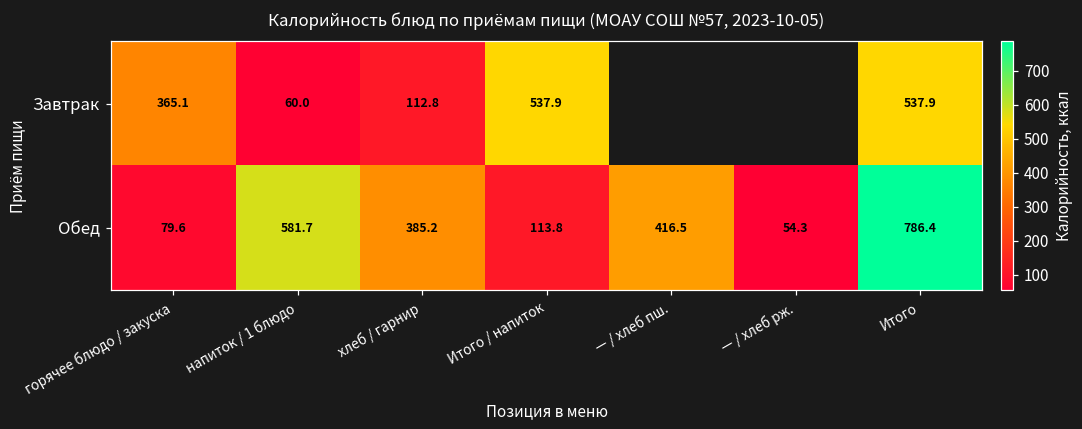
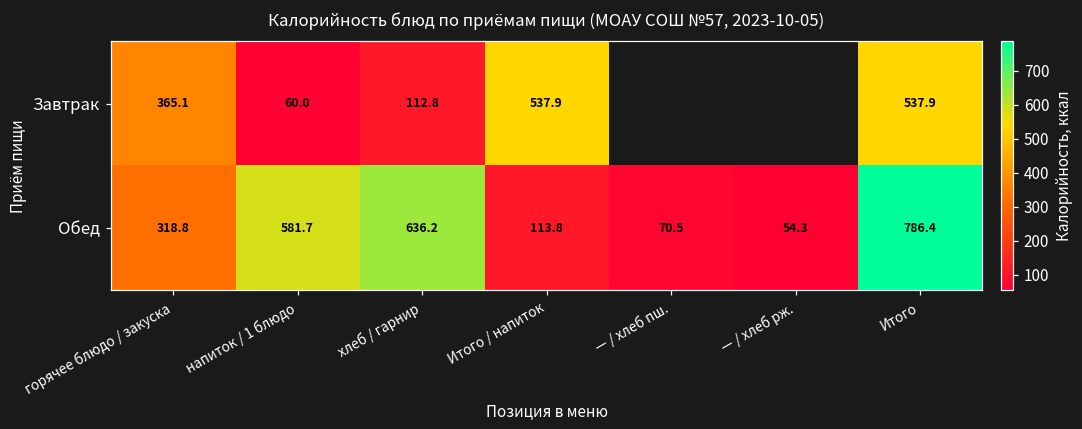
  {
    "Завтрак": {
      "горячее блюдо / закуска": 365.1,
      "напиток / 1 блюдо": 60.0,
      "хлеб / гарнир": 112.8,
      "Итого / напиток": 537.9,
      "Итого": 537.9
    },
    "Обед": {
-     "горячее блюдо / закуска": 79.6,
+     "горячее блюдо / закуска": 318.8,
      "напиток / 1 блюдо": 581.7,
-     "хлеб / гарнир": 385.2,
+     "хлеб / гарнир": 636.2,
      "Итого / напиток": 113.8,
-     "— / хлеб пш.": 416.5,
+     "— / хлеб пш.": 70.5,
      "— / хлеб рж.": 54.3,
      "Итого": 786.4
    }
  }
